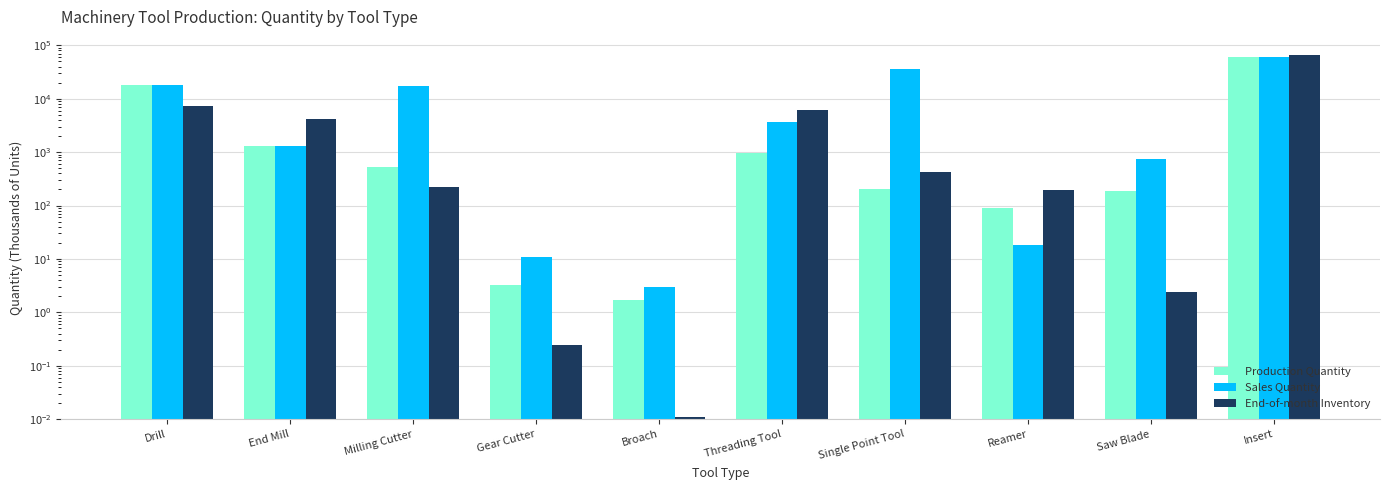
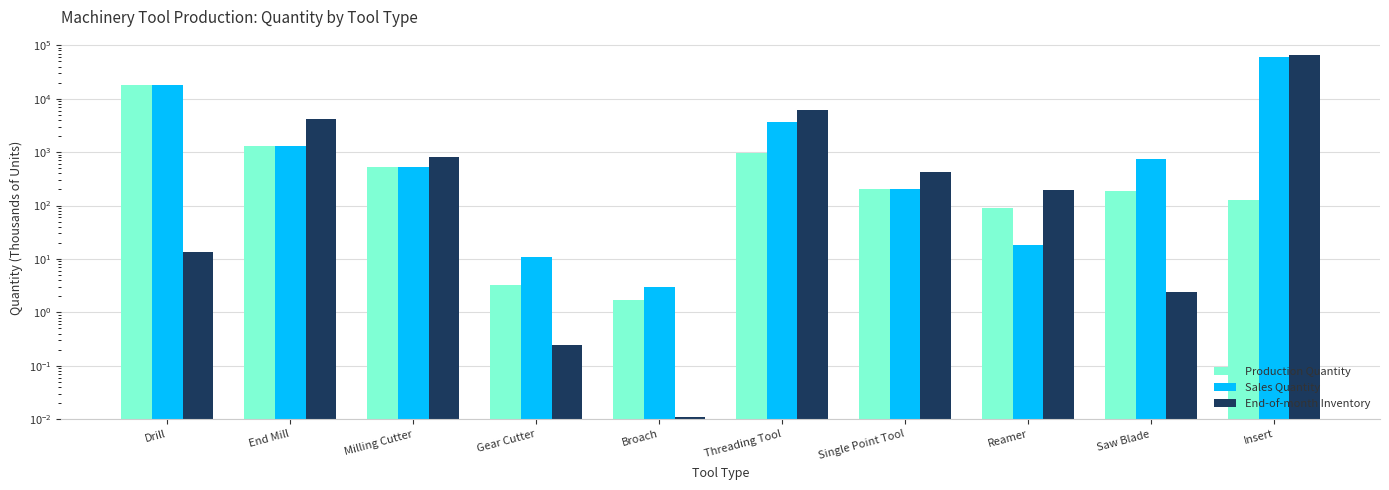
  {
    "Production Quantity": {
      "Drill": 18000,
      "End Mill": 1300,
      "Milling Cutter": 500,
      "Gear Cutter": 3,
      "Broach": 1.7,
      "Threading Tool": 1000,
      "Single Point Tool": 200,
      "Reamer": 90,
      "Saw Blade": 190,
-     "Insert": 60000
+     "Insert": 130
    },
    "Sales Quantity": {
      "Drill": 18000,
      "End Mill": 1300,
-     "Milling Cutter": 17000,
+     "Milling Cutter": 500,
      "Gear Cutter": 11,
      "Broach": 3,
      "Threading Tool": 4000,
-     "Single Point Tool": 40000,
+     "Single Point Tool": 200,
      "Reamer": 18,
      "Saw Blade": 700,
      "Insert": 60000
    },
    "End-of-month Inventory": {
-     "Drill": 7000,
+     "Drill": 13,
      "End Mill": 4000,
-     "Milling Cutter": 220,
+     "Milling Cutter": 800,
      "Gear Cutter": 0.2,
      "Broach": 0.011,
      "Threading Tool": 6000,
      "Single Point Tool": 400,
      "Reamer": 200,
      "Saw Blade": 2,
      "Insert": 70000
    }
  }
